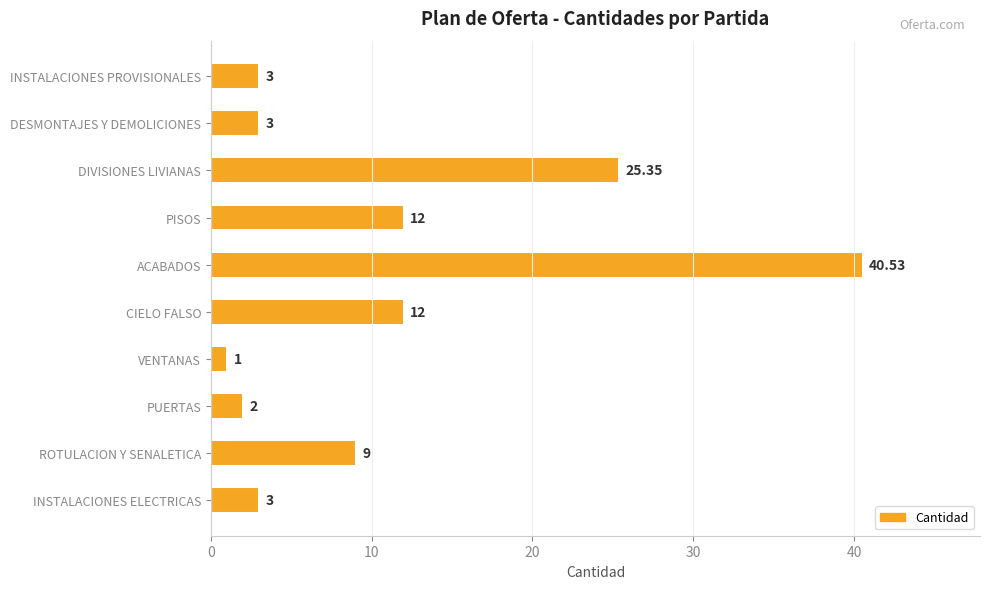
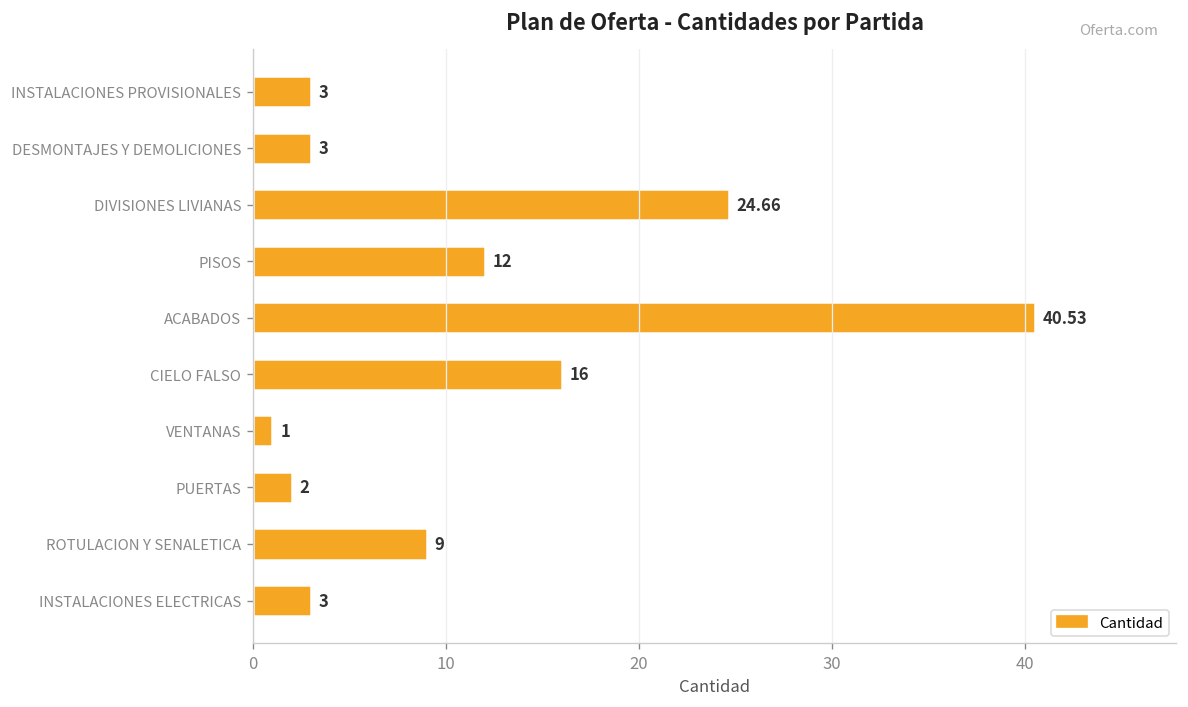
  {
    "INSTALACIONES PROVISIONALES": 3,
    "DESMONTAJES Y DEMOLICIONES": 3,
-   "DIVISIONES LIVIANAS": 25.35,
+   "DIVISIONES LIVIANAS": 24.66,
    "PISOS": 12,
    "ACABADOS": 40.53,
-   "CIELO FALSO": 12,
+   "CIELO FALSO": 16,
    "VENTANAS": 1,
    "PUERTAS": 2,
    "ROTULACION Y SENALETICA": 9,
    "INSTALACIONES ELECTRICAS": 3
  }
